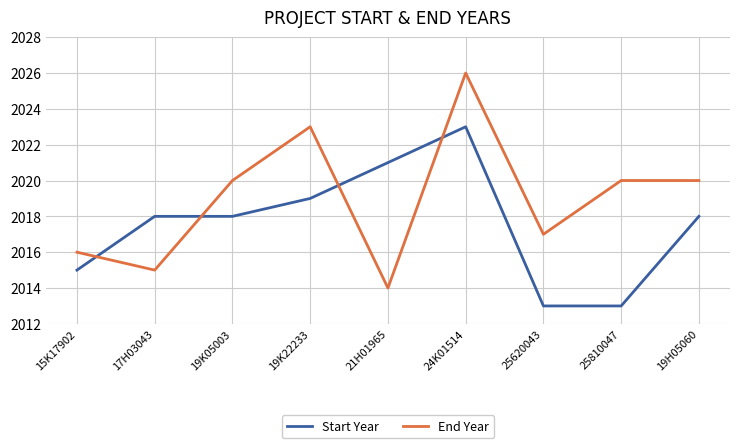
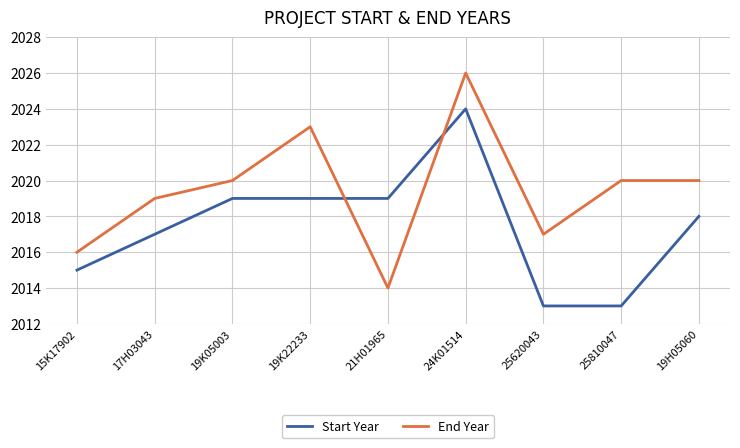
  {
    "Start Year": {
      "15K17902": 2015,
-     "17H03043": 2018,
-     "19K05003": 2018,
+     "17H03043": 2017,
+     "19K05003": 2019,
      "19K22233": 2019,
-     "21H01965": 2021,
-     "24K01514": 2023,
+     "21H01965": 2019,
+     "24K01514": 2024,
      "25620043": 2013,
      "25810047": 2013,
      "19H05060": 2018
    },
    "End Year": {
      "15K17902": 2016,
-     "17H03043": 2015,
+     "17H03043": 2019,
      "19K05003": 2020,
      "19K22233": 2023,
      "21H01965": 2014,
      "24K01514": 2026,
      "25620043": 2017,
      "25810047": 2020,
      "19H05060": 2020
    }
  }
